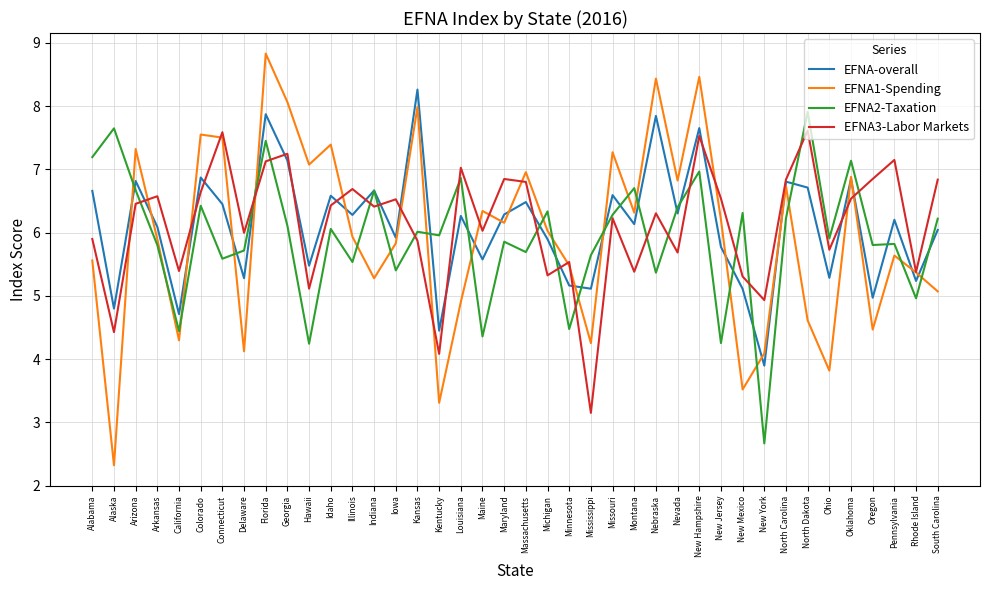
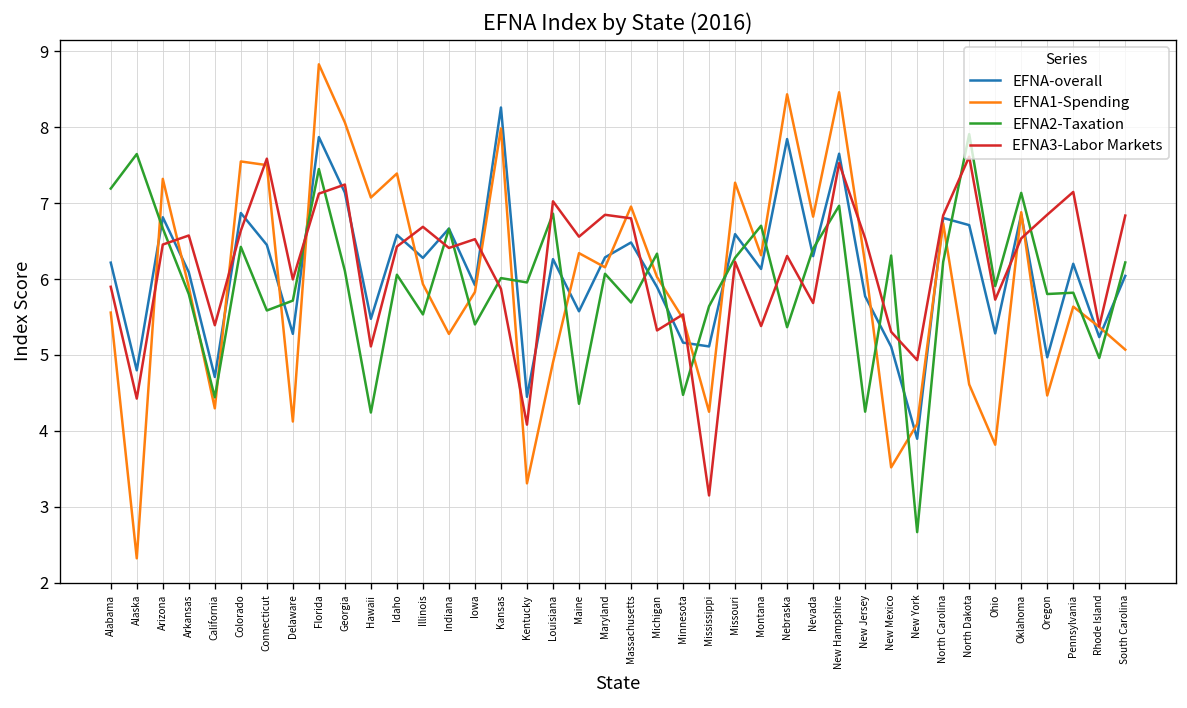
  {
    "EFNA-overall": {
-     "Alabama": 6.7,
+     "Alabama": 6.2,
      "Alaska": 4.8,
      "Arizona": 6.8,
      "Arkansas": 6.1,
      "California": 4.7,
      "Colorado": 6.9,
      "Connecticut": 6.4,
      "Delaware": 5.3,
      "Florida": 7.9,
      "Georgia": 7.1,
      "Hawaii": 5.5,
      "Idaho": 6.6,
      "Illinois": 6.3,
      "Iowa": 5.9,
      "Kansas": 8.3,
      "Kentucky": 4.4,
      "Louisiana": 6.3,
      "Maine": 5.6,
      "Maryland": 6.3,
      "Massachusetts": 6.5,
      "Michigan": 5.9,
      "Minnesota": 5.2,
      "Mississippi": 5.1,
      "Missouri": 6.6,
      "Montana": 6.1,
      "Nebraska": 7.8,
      "Nevada": 6.3,
      "New Hampshire": 7.7,
      "New Jersey": 5.8,
      "New Mexico": 5.1,
      "New York": 3.9,
      "North Dakota": 6.7,
      "Ohio": 5.3,
      "Oregon": 5.0,
      "Pennsylvania": 6.2,
      "Rhode Island": 5.2,
      "South Carolina": 6.0
    },
    "EFNA1-Spending": {
      "Alabama": 5.6,
      "Alaska": 2.3,
      "Arizona": 7.3,
      "Arkansas": 5.9,
      "California": 4.3,
      "Colorado": 7.5,
      "Connecticut": 7.5,
      "Delaware": 4.1,
      "Florida": 8.8,
      "Georgia": 8.1,
      "Hawaii": 7.1,
      "Idaho": 7.4,
      "Illinois": 5.9,
      "Indiana": 5.3,
      "Iowa": 5.8,
      "Kansas": 8.0,
      "Kentucky": 3.3,
      "Louisiana": 4.9,
      "Maine": 6.3,
      "Maryland": 6.2,
      "Massachusetts": 7.0,
      "Michigan": 6.0,
      "Minnesota": 5.5,
      "Mississippi": 4.3,
      "Missouri": 7.3,
      "Montana": 6.3,
      "Nebraska": 8.4,
      "Nevada": 6.8,
      "New Hampshire": 8.5,
      "New Jersey": 6.2,
      "New Mexico": 3.5,
      "New York": 4.1,
      "North Carolina": 6.7,
      "North Dakota": 4.6,
      "Ohio": 3.8,
      "Oregon": 4.5,
      "Pennsylvania": 5.6,
      "South Carolina": 5.1
    },
    "EFNA2-Taxation": {
      "Alabama": 7.2,
      "Alaska": 7.6,
      "Arizona": 6.7,
      "Arkansas": 5.8,
      "California": 4.4,
      "Colorado": 6.4,
      "Connecticut": 5.6,
      "Delaware": 5.7,
      "Florida": 7.4,
      "Georgia": 6.1,
      "Hawaii": 4.2,
      "Idaho": 6.1,
      "Illinois": 5.5,
      "Iowa": 5.4,
      "Kansas": 6.0,
      "Kentucky": 6.0,
      "Louisiana": 6.9,
      "Maine": 4.4,
-     "Maryland": 5.9,
+     "Maryland": 6.1,
      "Massachusetts": 5.7,
      "Michigan": 6.3,
      "Minnesota": 4.5,
      "Mississippi": 5.6,
      "Missouri": 6.3,
      "Montana": 6.7,
      "Nebraska": 5.4,
      "Nevada": 6.4,
      "New Hampshire": 7.0,
      "New Jersey": 4.3,
      "New Mexico": 6.3,
      "New York": 2.7,
      "North Carolina": 6.2,
      "Ohio": 5.9,
      "Oklahoma": 7.1,
      "Oregon": 5.8,
      "Pennsylvania": 5.8,
      "Rhode Island": 5.0,
      "South Carolina": 6.2
    },
    "EFNA3-Labor Markets": {
      "Alabama": 5.9,
      "Alaska": 4.4,
      "Arizona": 6.5,
      "Arkansas": 6.6,
      "California": 5.4,
      "Colorado": 6.6,
      "Connecticut": 7.6,
      "Delaware": 6.0,
      "Florida": 7.1,
      "Georgia": 7.2,
      "Hawaii": 5.1,
      "Idaho": 6.4,
      "Illinois": 6.7,
      "Indiana": 6.4,
      "Iowa": 6.5,
      "Kansas": 5.9,
      "Kentucky": 4.1,
      "Louisiana": 7.0,
-     "Maine": 6.0,
+     "Maine": 6.6,
      "Maryland": 6.8,
      "Massachusetts": 6.8,
      "Michigan": 5.3,
      "Minnesota": 5.5,
      "Mississippi": 3.1,
      "Missouri": 6.2,
      "Montana": 5.4,
      "Nebraska": 6.3,
      "Nevada": 5.7,
      "New Hampshire": 7.5,
      "New Jersey": 6.5,
      "New Mexico": 5.3,
      "New York": 4.9,
      "Ohio": 5.7,
      "Oklahoma": 6.5,
      "Oregon": 6.8,
      "Pennsylvania": 7.1,
      "South Carolina": 6.8
    }
  }
